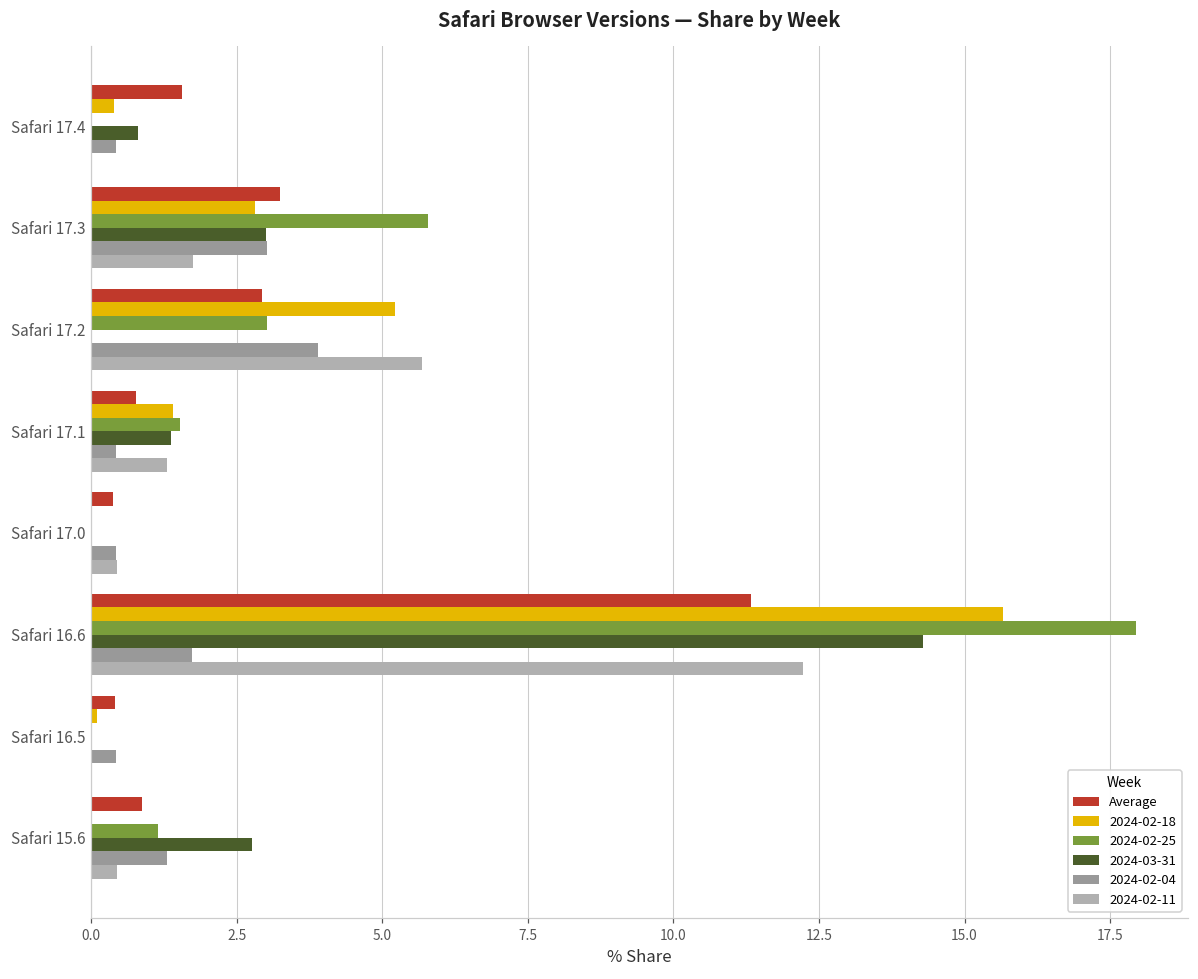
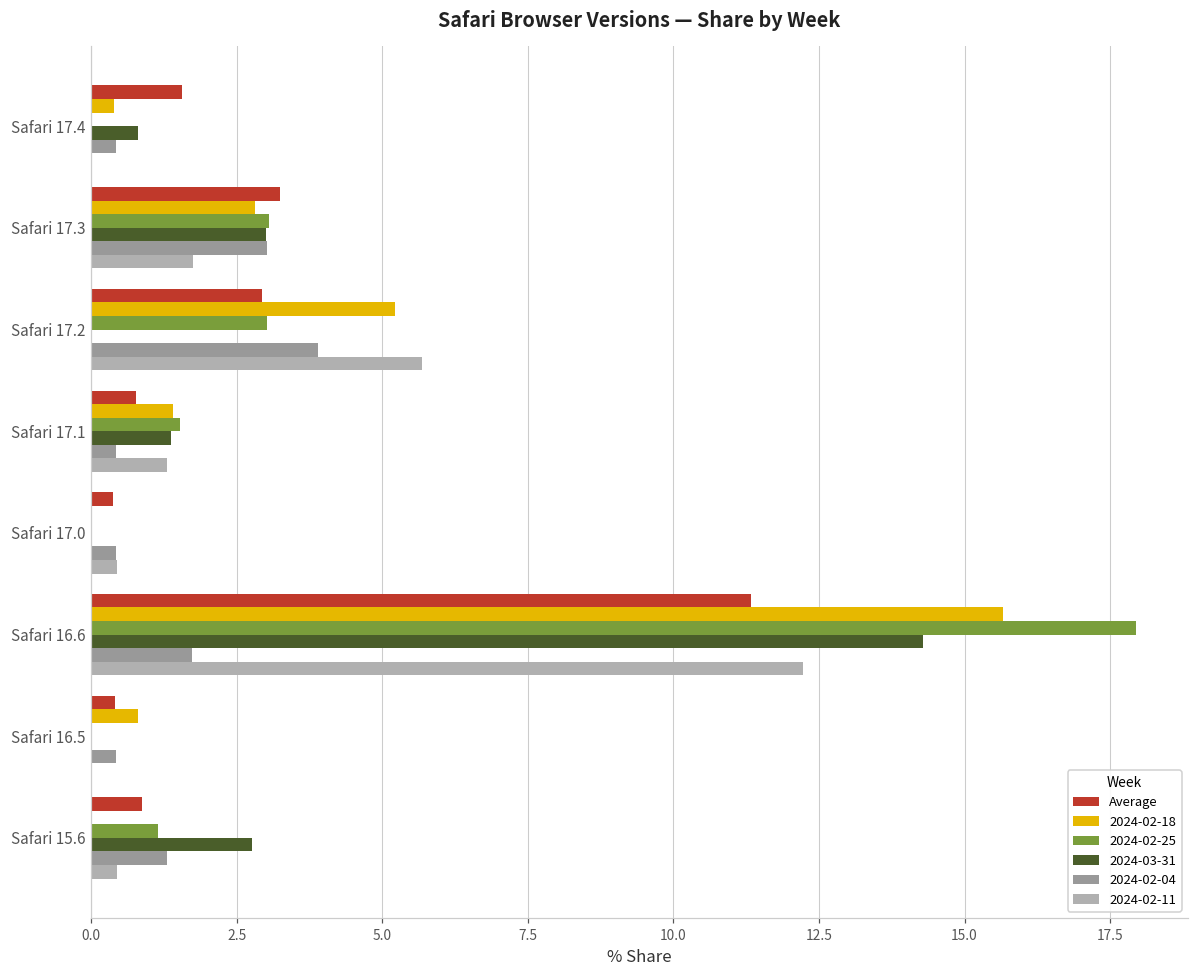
  {
    "Average": {
      "Safari 17.4": 1.6,
      "Safari 17.3": 3.2,
      "Safari 17.2": 2.9,
      "Safari 17.1": 0.8,
      "Safari 17.0": 0.4,
      "Safari 16.6": 11.3,
      "Safari 16.5": 0.4,
      "Safari 15.6": 0.9
    },
    "2024-02-18": {
      "Safari 17.4": 0.4,
      "Safari 17.3": 2.8,
      "Safari 17.2": 5.2,
      "Safari 17.1": 1.4,
      "Safari 17.0": 0.0,
      "Safari 16.6": 15.7,
-     "Safari 16.5": 0.1,
+     "Safari 16.5": 0.8,
      "Safari 15.6": 0.0
    },
    "2024-02-25": {
      "Safari 17.4": 0.0,
-     "Safari 17.3": 5.8,
+     "Safari 17.3": 3.1,
      "Safari 17.2": 3.0,
      "Safari 17.1": 1.5,
      "Safari 17.0": 0.0,
      "Safari 16.6": 17.9,
      "Safari 16.5": 0.0,
      "Safari 15.6": 1.2
    },
    "2024-03-31": {
      "Safari 17.4": 0.8,
      "Safari 17.3": 3.0,
      "Safari 17.2": 0.0,
      "Safari 17.1": 1.4,
      "Safari 17.0": 0.0,
      "Safari 16.6": 14.3,
      "Safari 16.5": 0.0,
      "Safari 15.6": 2.8
    }
  }
